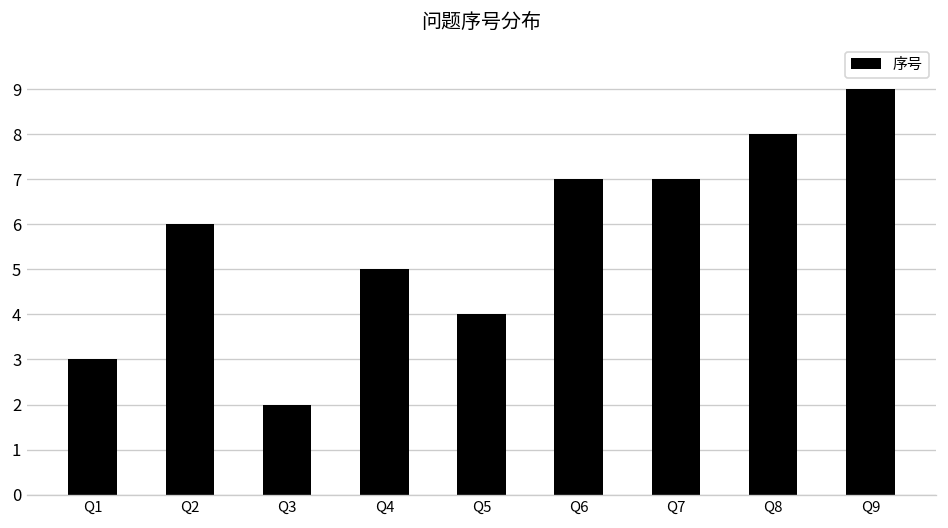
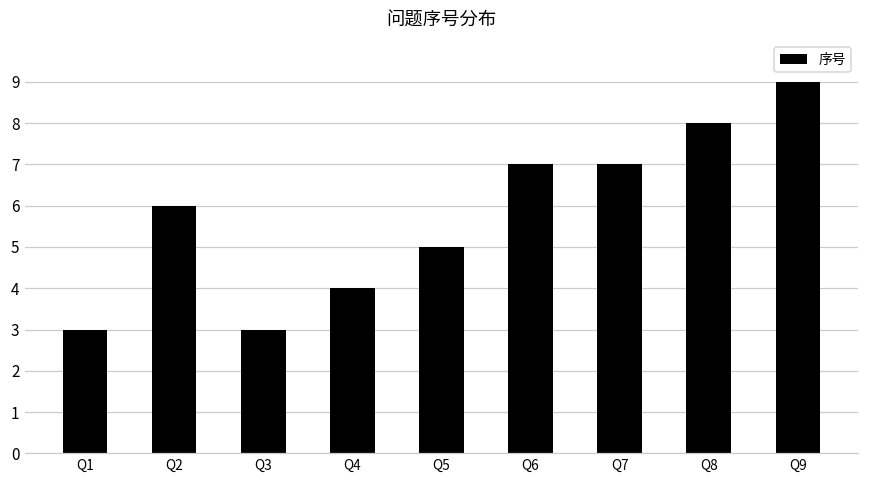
  {
    "Q1": 3,
    "Q2": 6,
-   "Q3": 2,
-   "Q4": 5,
-   "Q5": 4,
+   "Q3": 3,
+   "Q4": 4,
+   "Q5": 5,
    "Q6": 7,
    "Q7": 7,
    "Q8": 8,
    "Q9": 9
  }
